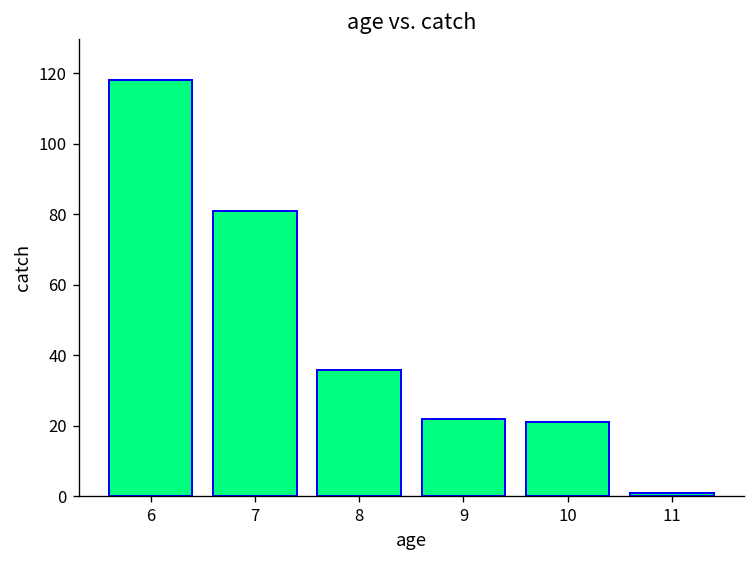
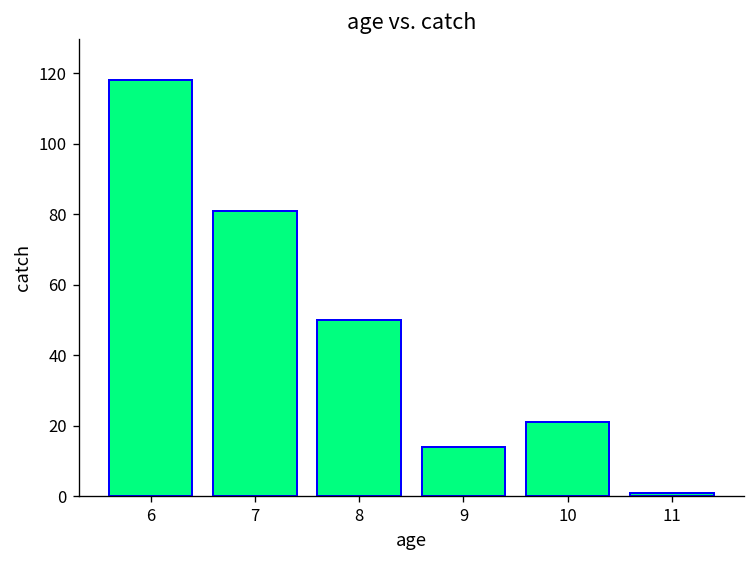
  {
    "6": 118,
    "7": 81,
-   "8": 36,
-   "9": 22,
+   "8": 50,
+   "9": 14,
    "10": 21,
    "11": 1
  }
